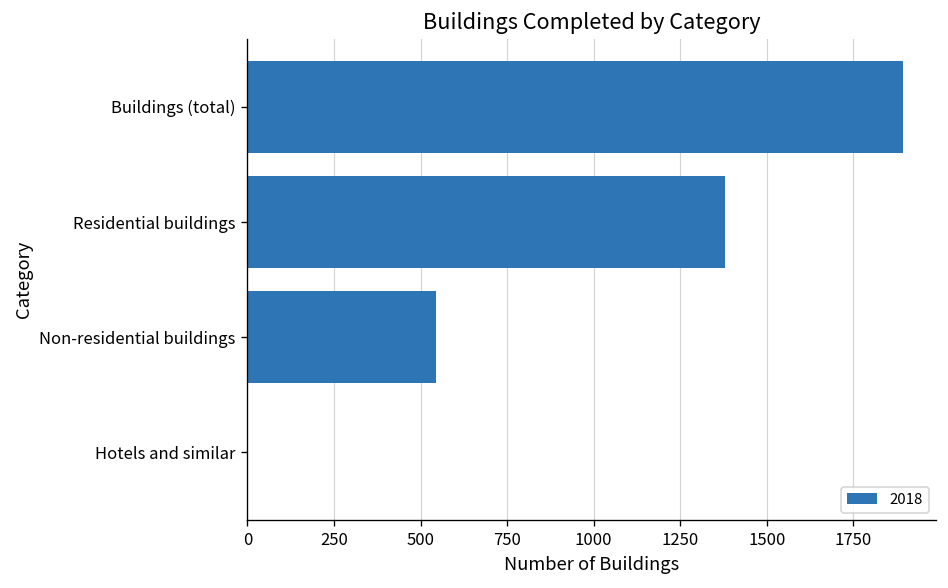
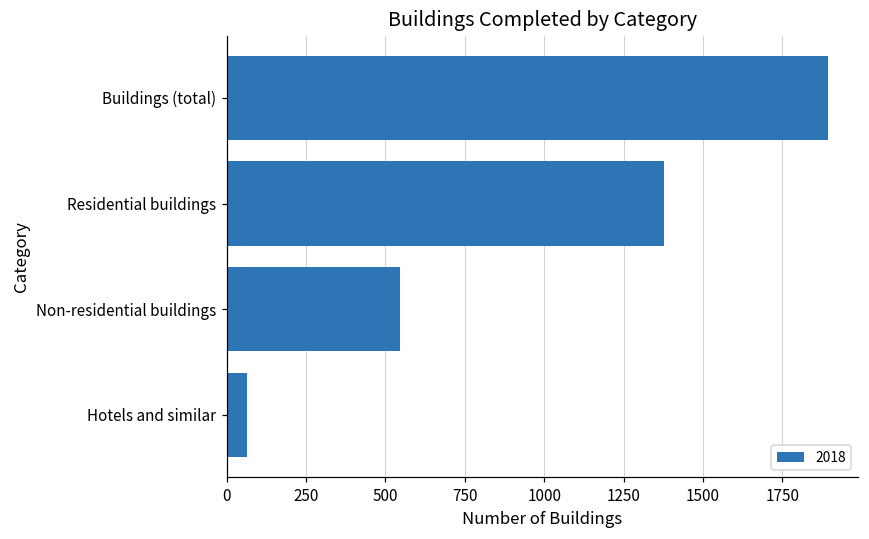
  {
    "Buildings (total)": 1890,
    "Residential buildings": 1380,
    "Non-residential buildings": 550,
-   "Hotels and similar": 0
+   "Hotels and similar": 60
  }
